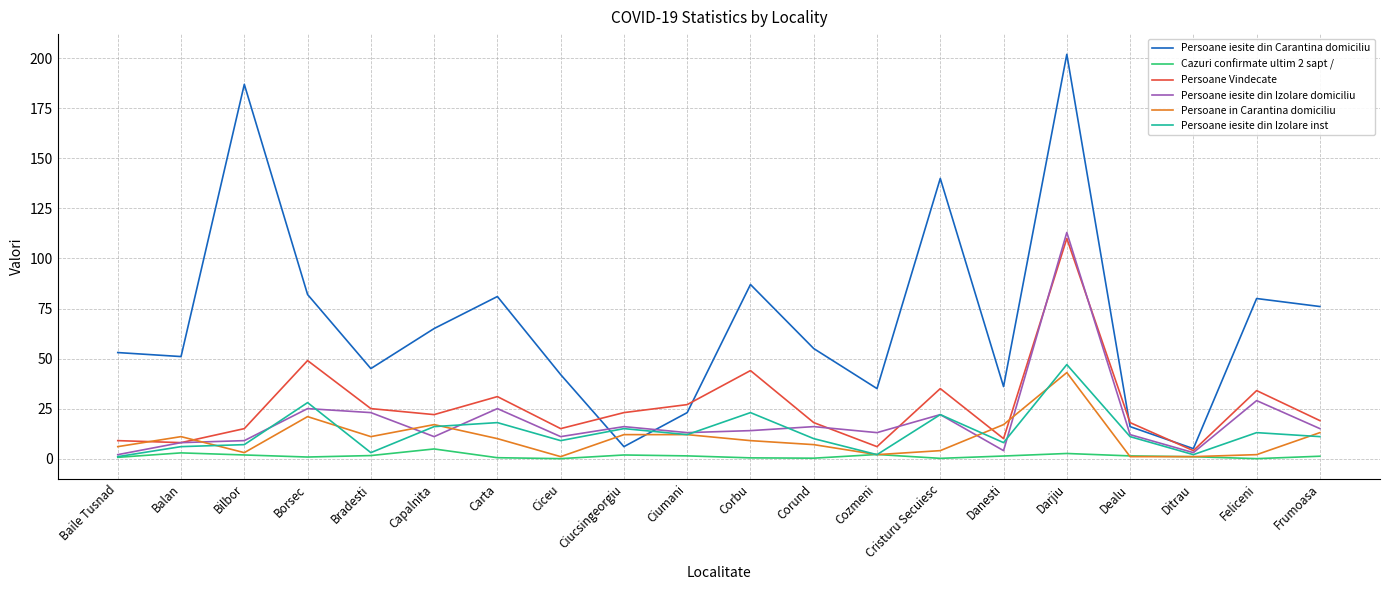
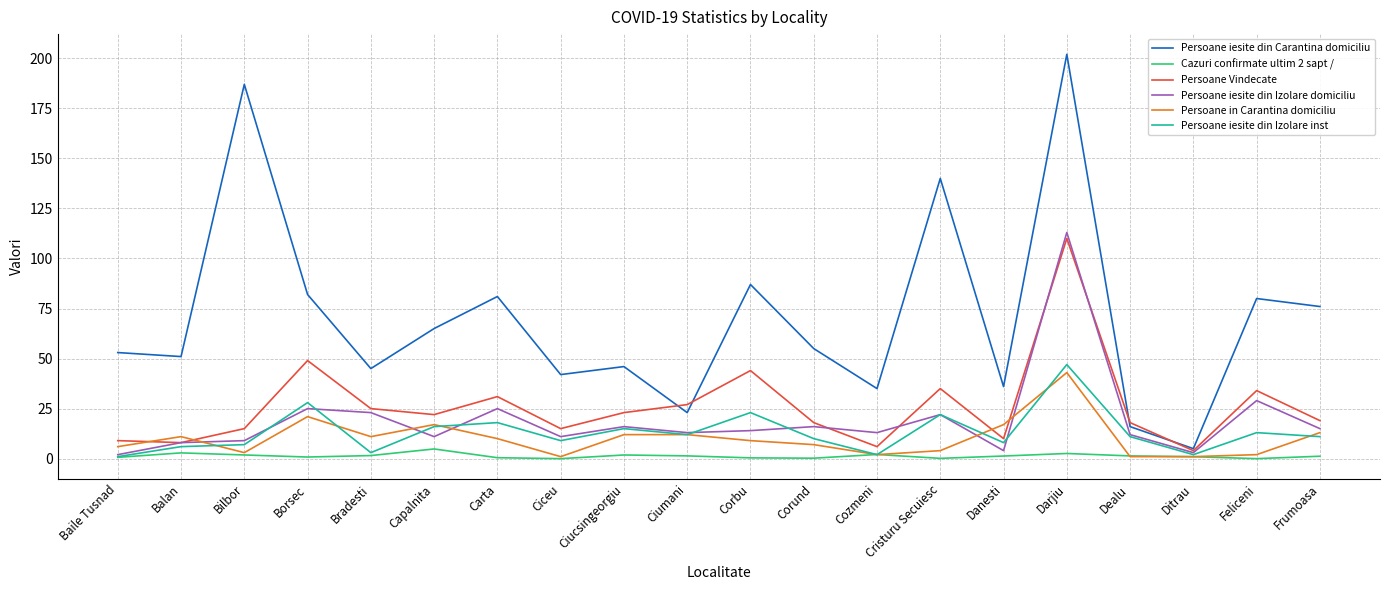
  {
    "Persoane iesite din Carantina domiciliu": {
      "Baile Tusnad": 53,
      "Balan": 51,
      "Bilbor": 187,
      "Borsec": 82,
      "Bradesti": 45,
      "Capalnita": 65,
      "Carta": 81,
      "Ciceu": 42,
-     "Ciucsingeorgiu": 6,
+     "Ciucsingeorgiu": 46,
      "Ciumani": 23,
      "Corbu": 87,
      "Corund": 55,
      "Cozmeni": 35,
      "Cristuru Secuiesc": 140,
      "Danesti": 36,
      "Darjiu": 202,
      "Dealu": 16,
      "Feliceni": 80,
      "Frumoasa": 76
    },
    "Persoane iesite din Izolare domiciliu": {
      "Bilbor": 9,
      "Borsec": 25,
      "Bradesti": 23,
      "Capalnita": 11,
      "Carta": 25,
      "Ciceu": 11,
      "Corbu": 14,
      "Corund": 16,
      "Cozmeni": 13,
      "Danesti": 4,
      "Darjiu": 113,
      "Feliceni": 29,
      "Frumoasa": 15
    }
  }
